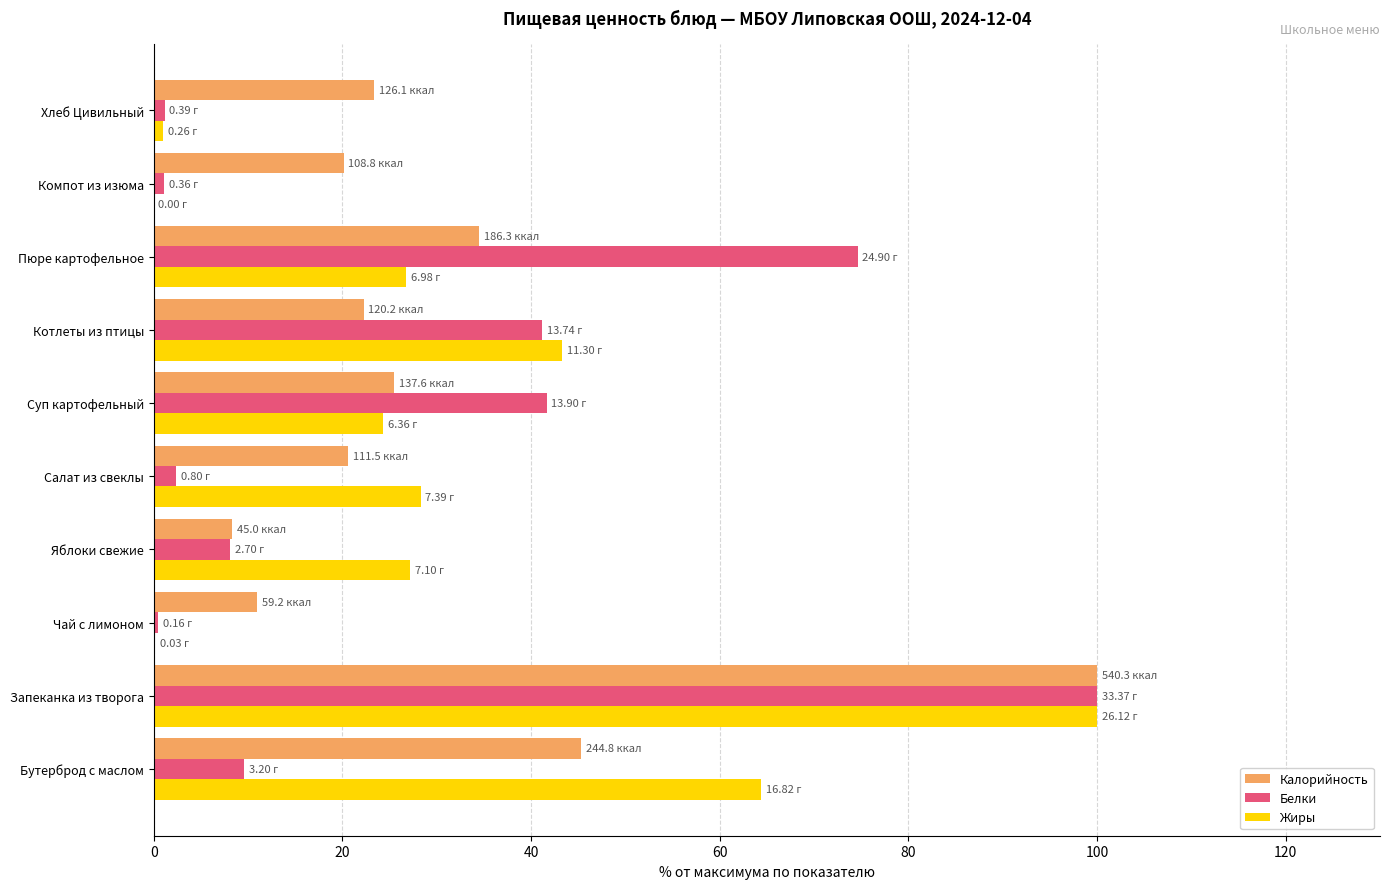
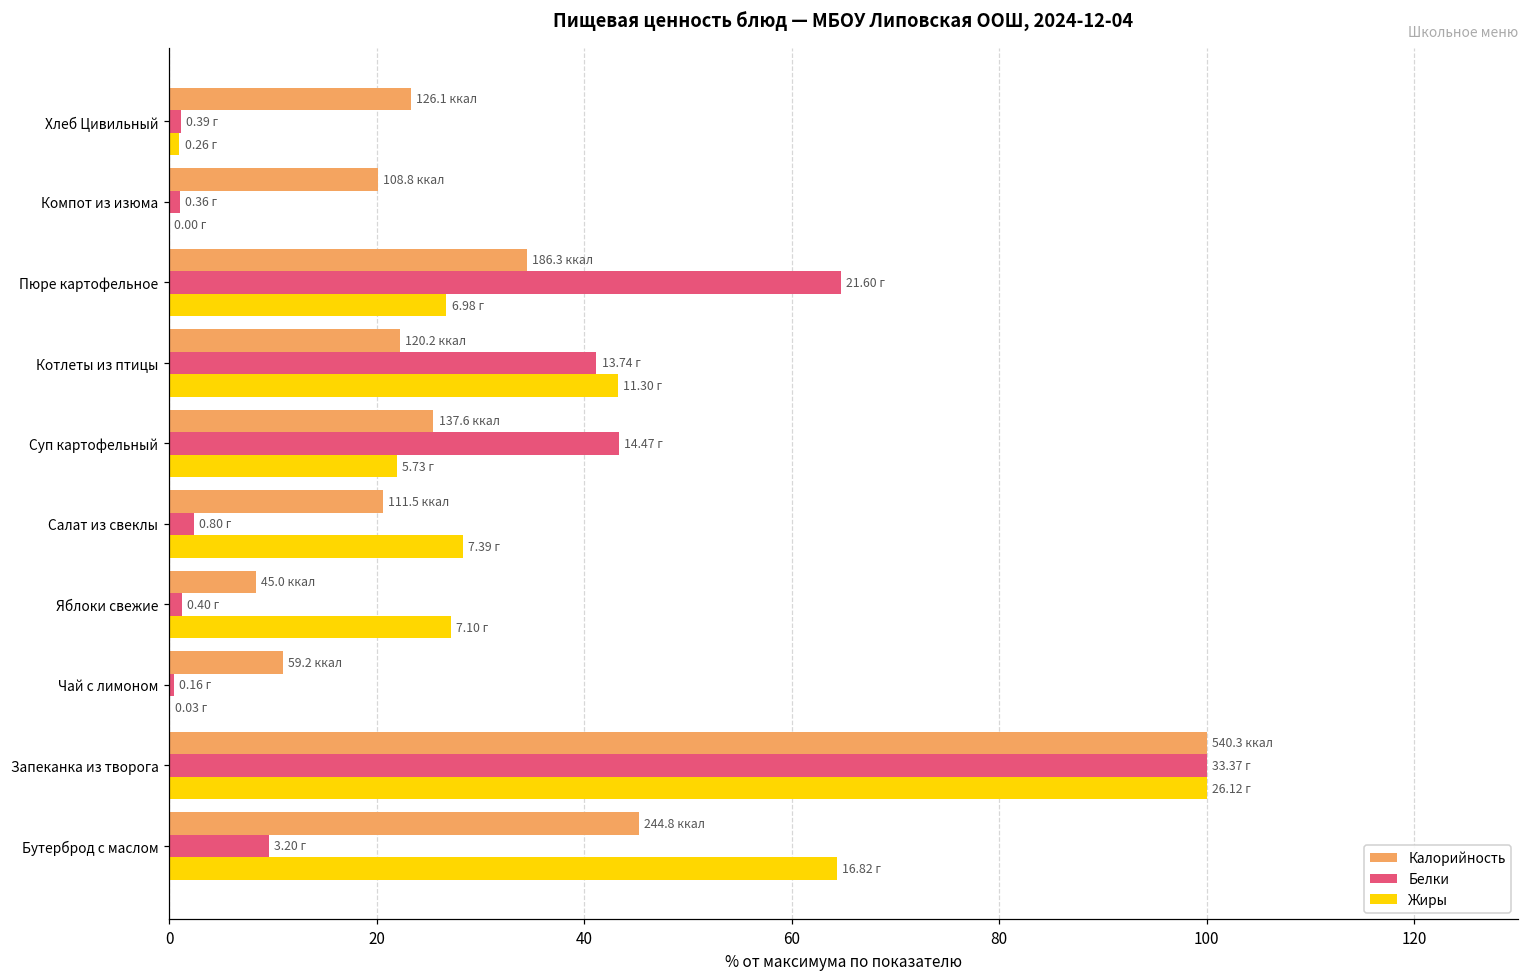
  {
    "Белки": {
-     "Пюре картофельное": 24.90,
-     "Суп картофельный": 13.90,
-     "Яблоки свежие": 2.70
+     "Пюре картофельное": 21.60,
+     "Суп картофельный": 14.47,
+     "Яблоки свежие": 0.40
    },
    "Жиры": {
      "Компот из изюма": 0.00,
-     "Суп картофельный": 6.36
+     "Суп картофельный": 5.73
    }
  }
